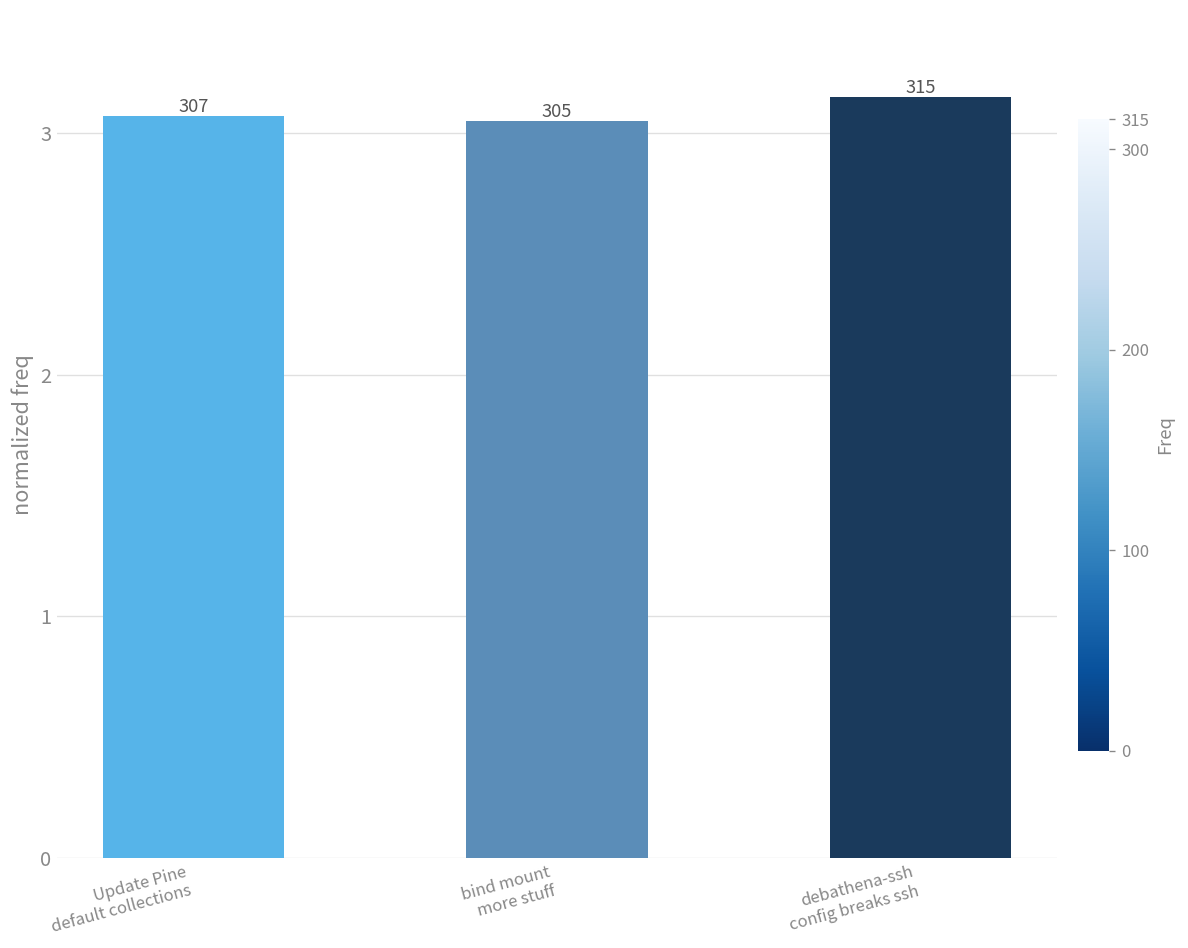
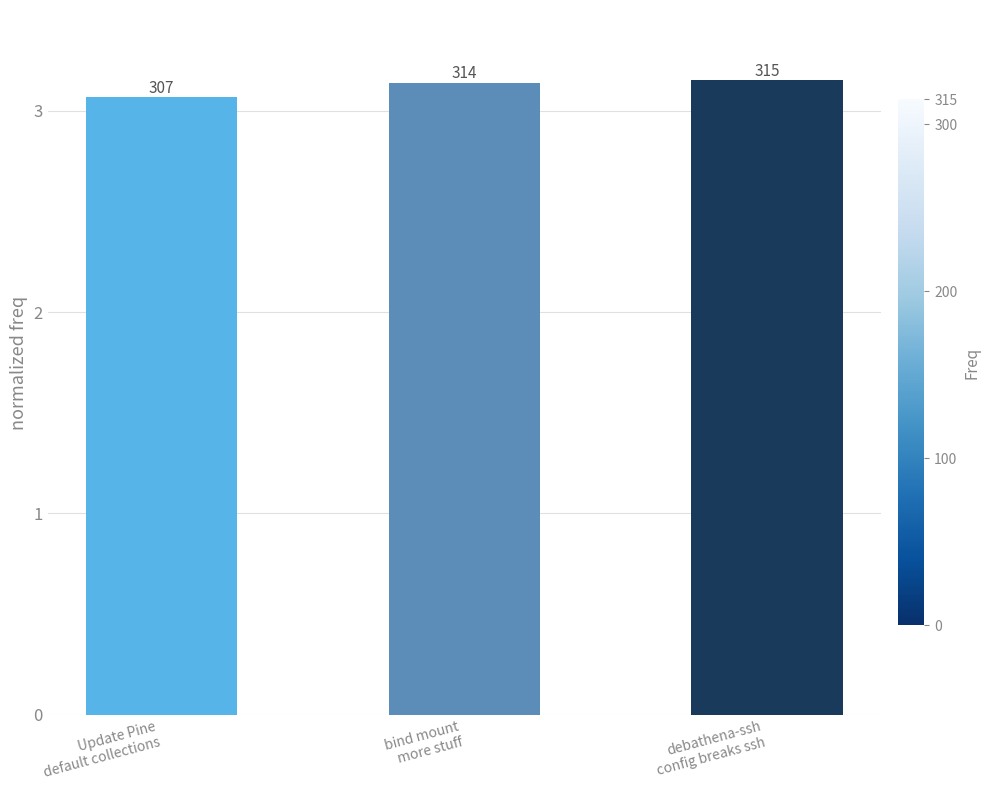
  {
    "Update Pine default collections": 307,
-   "bind mount more stuff": 305,
+   "bind mount more stuff": 314,
    "debathena-ssh config breaks ssh": 315
  }
